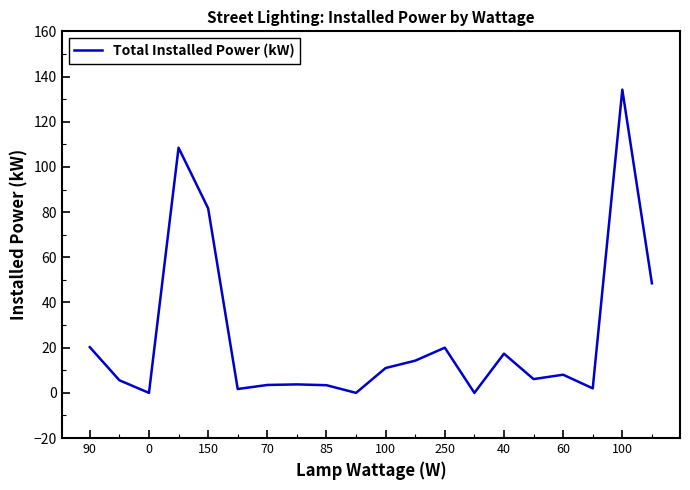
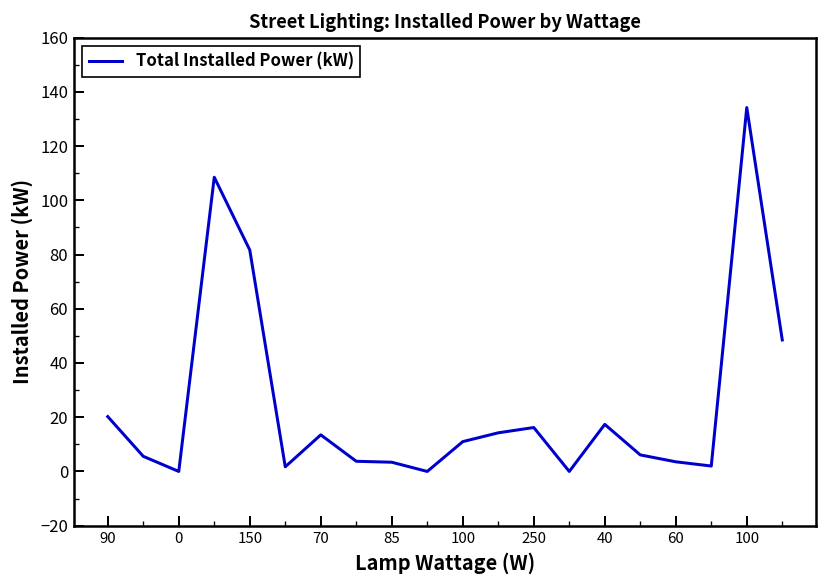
  {
    "90": 20,
    "0": 0,
    "150": 82,
-   "70": 4,
+   "70": 14,
    "85": 3,
-   "250": 20,
+   "250": 16,
    "40": 17,
-   "60": 8
+   "60": 4
  }
